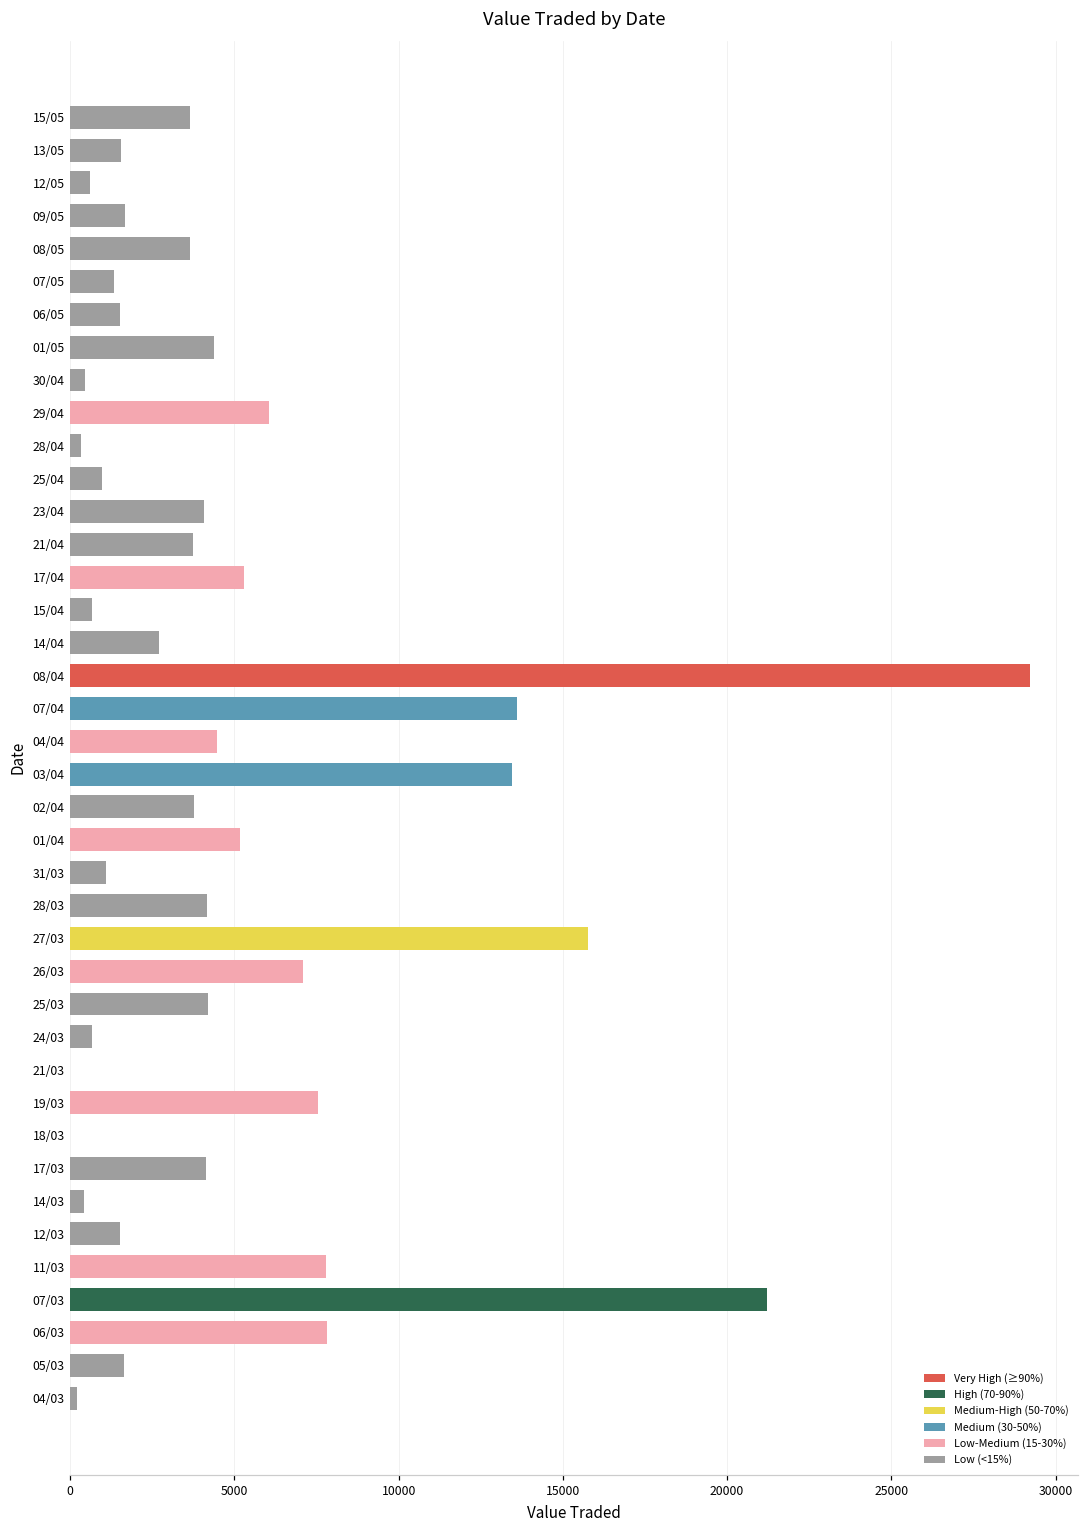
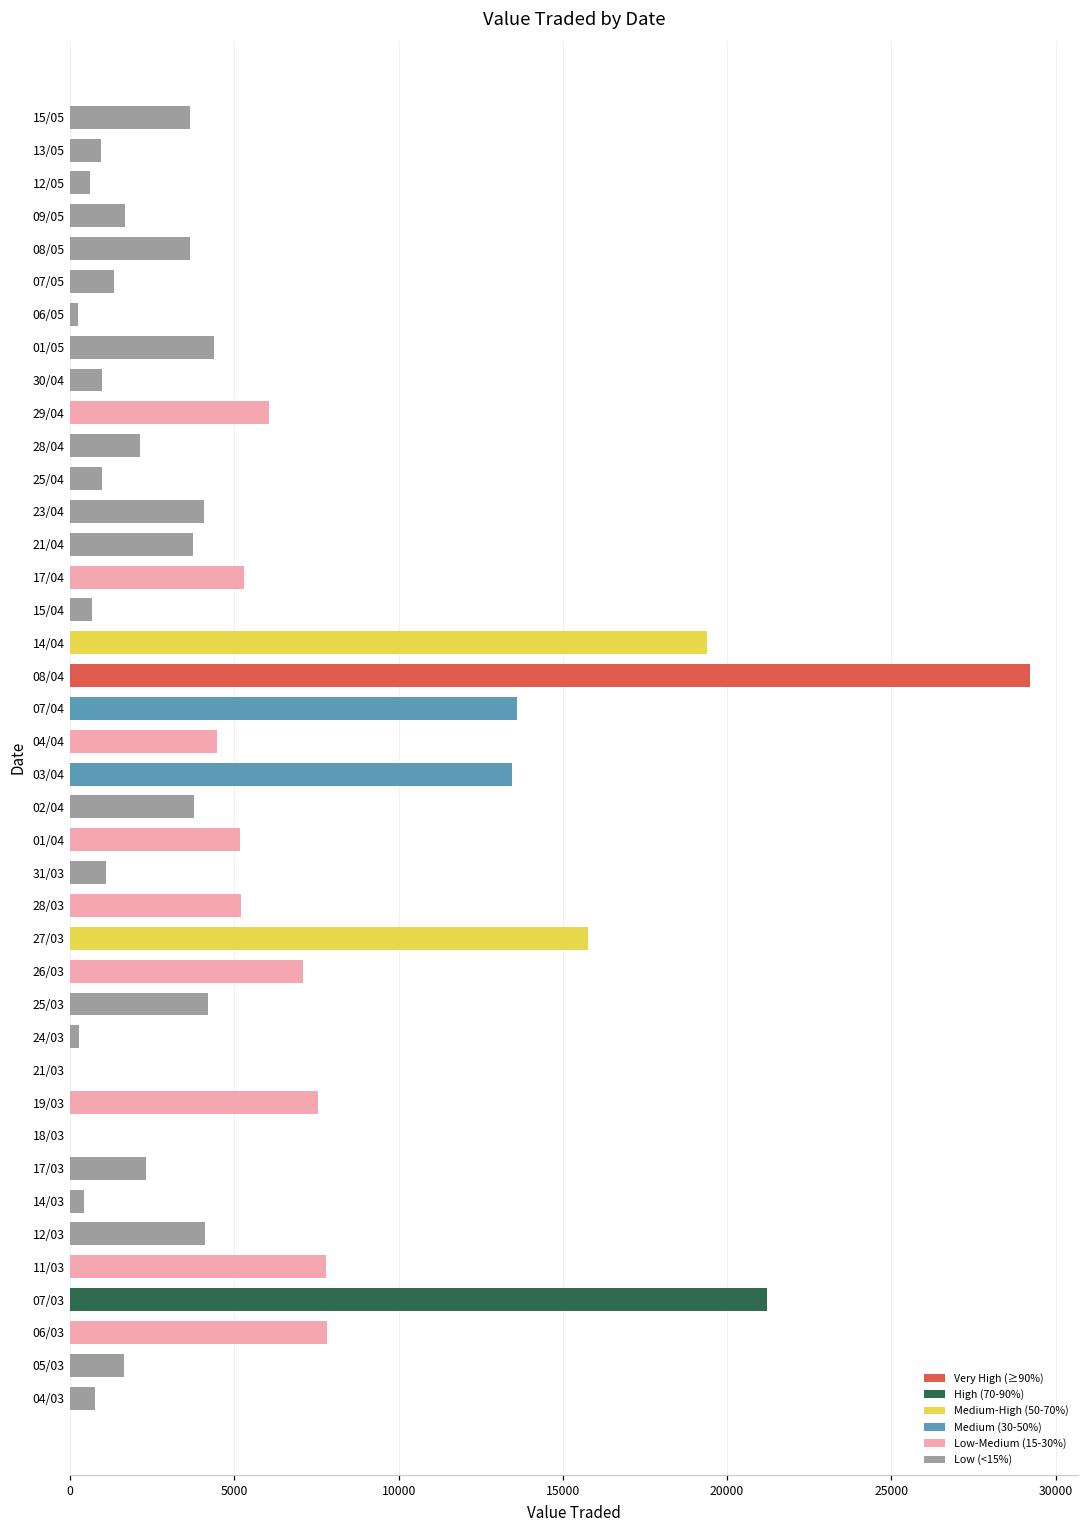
  {
    "15/05": 3600,
-   "13/05": 1600,
+   "13/05": 1000,
    "12/05": 600,
    "09/05": 1700,
    "08/05": 3600,
    "07/05": 1300,
-   "06/05": 1500,
+   "06/05": 200,
    "01/05": 4400,
-   "30/04": 500,
+   "30/04": 1000,
    "29/04": 6100,
-   "28/04": 300,
+   "28/04": 2100,
    "25/04": 1000,
    "23/04": 4100,
    "21/04": 3700,
    "17/04": 5300,
    "15/04": 700,
-   "14/04": 2700,
+   "14/04": 19400,
    "08/04": 29200,
    "07/04": 13600,
    "04/04": 4500,
    "03/04": 13400,
    "02/04": 3800,
    "01/04": 5200,
    "31/03": 1100,
-   "28/03": 4200,
+   "28/03": 5200,
    "27/03": 15800,
    "26/03": 7100,
    "25/03": 4200,
-   "24/03": 700,
+   "24/03": 300,
    "19/03": 7500,
-   "17/03": 4100,
+   "17/03": 2300,
    "14/03": 400,
-   "12/03": 1500,
+   "12/03": 4100,
    "11/03": 7800,
    "07/03": 21200,
    "06/03": 7800,
    "05/03": 1600,
-   "04/03": 200
+   "04/03": 800
  }
